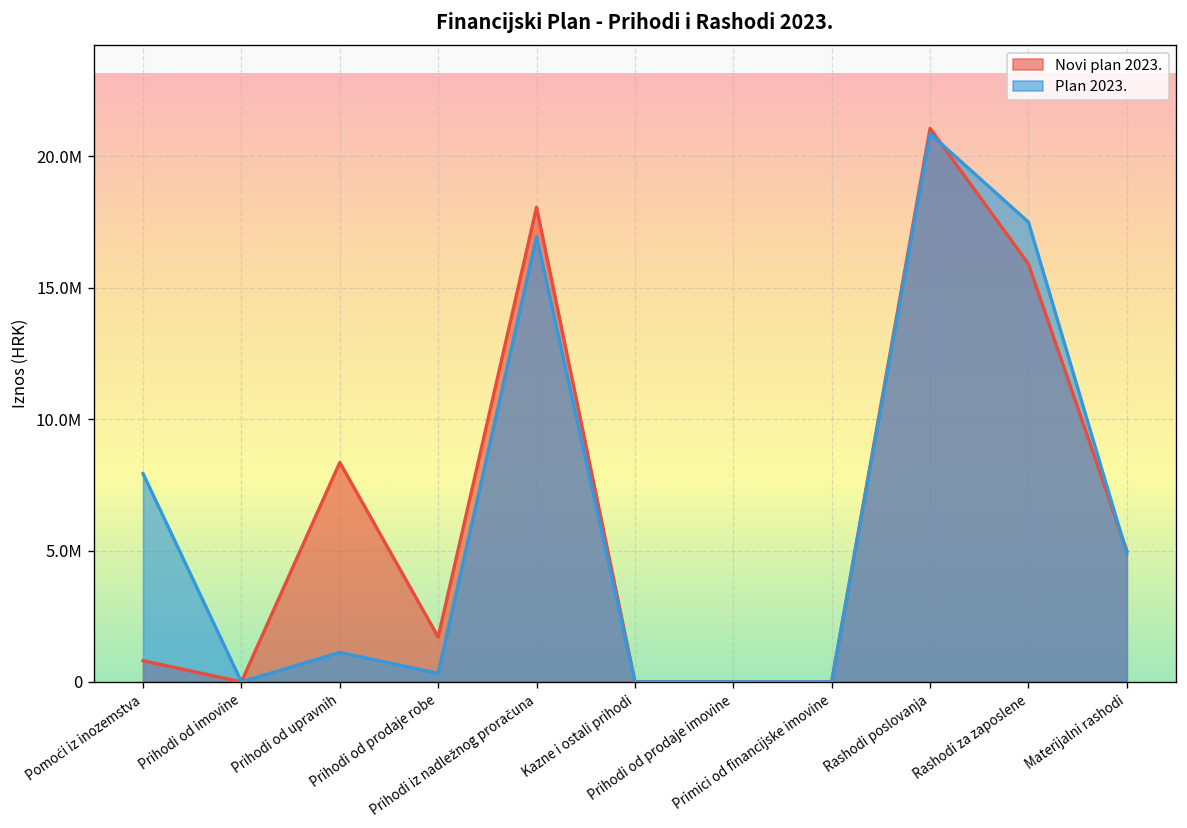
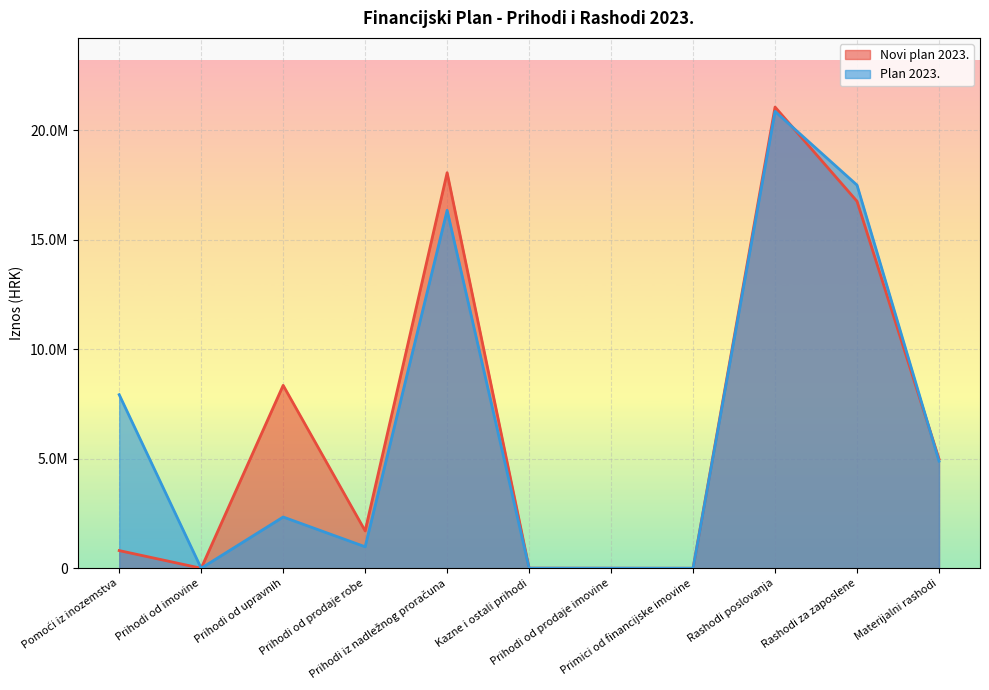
  {
    "Novi plan 2023.": {
      "Pomoći iz inozemstva": 800000,
      "Prihodi od upravnih": 8400000,
      "Prihodi od prodaje robe": 1700000,
      "Prihodi iz nadležnog proračuna": 18100000,
      "Rashodi poslovanja": 21100000,
-     "Rashodi za zaposlene": 15900000
+     "Rashodi za zaposlene": 16800000
    },
    "Plan 2023.": {
      "Pomoći iz inozemstva": 7900000,
-     "Prihodi od upravnih": 1100000,
-     "Prihodi od prodaje robe": 300000,
-     "Prihodi iz nadležnog proračuna": 16900000,
+     "Prihodi od upravnih": 2300000,
+     "Prihodi od prodaje robe": 1000000,
+     "Prihodi iz nadležnog proračuna": 16300000,
      "Rashodi poslovanja": 20900000,
      "Rashodi za zaposlene": 17500000
    }
  }
